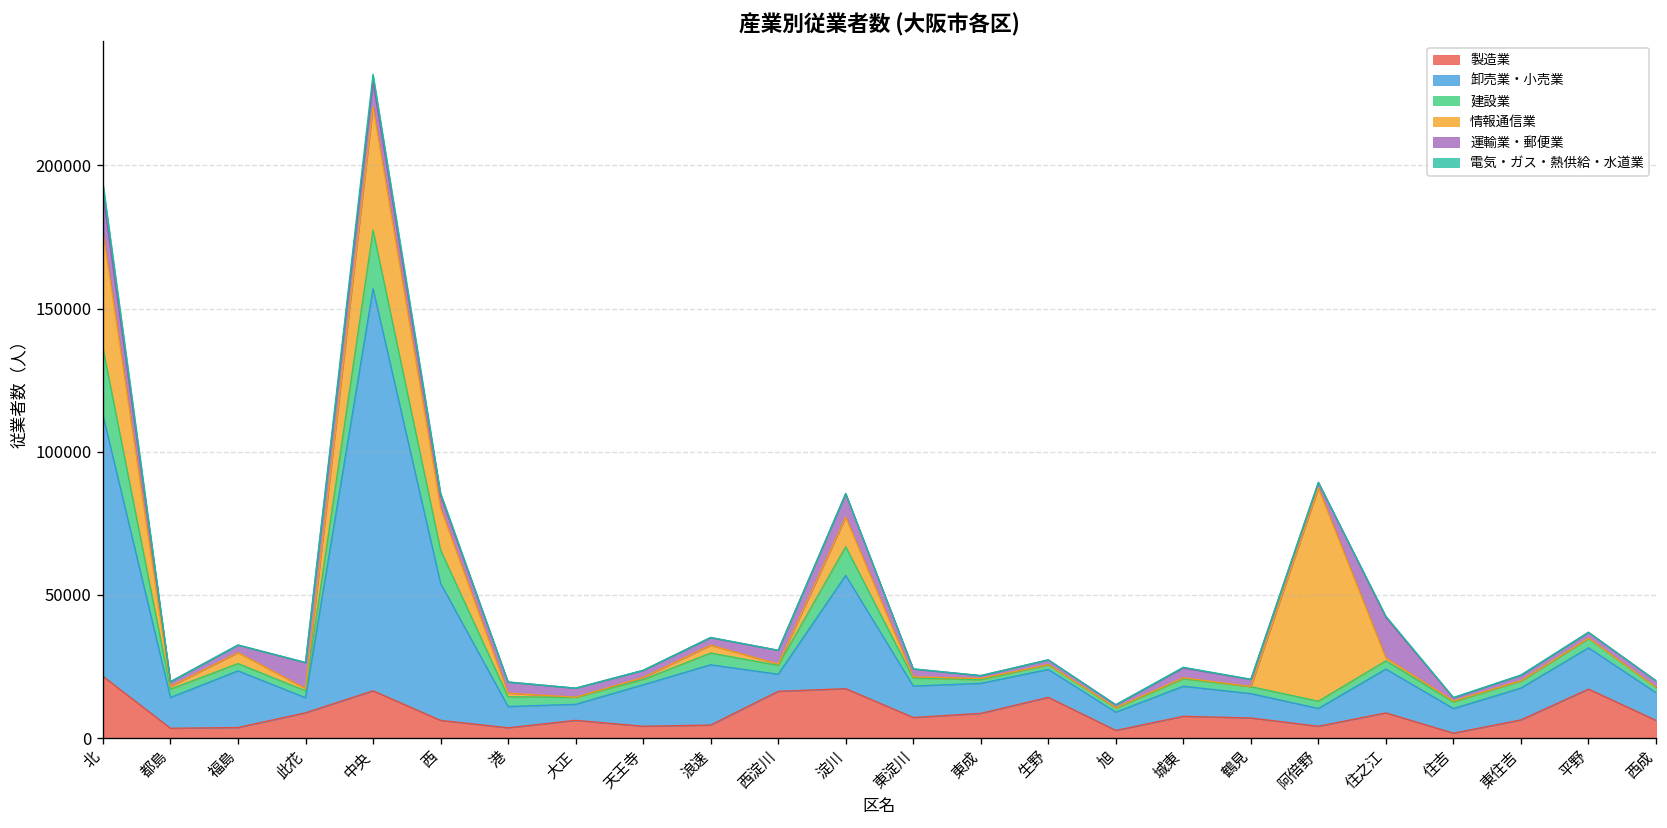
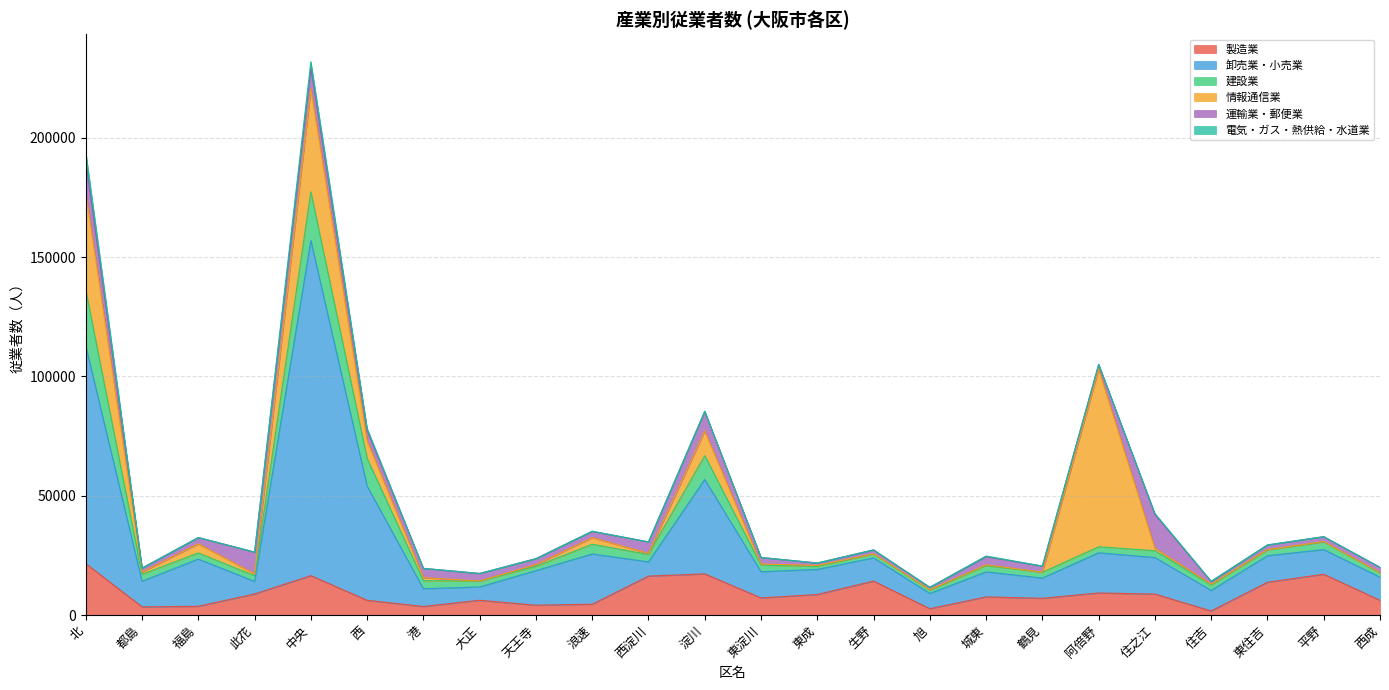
  {
    "製造業": {
      "北": 22000,
      "都島": 3000,
      "福島": 4000,
      "此花": 9000,
      "中央": 16000,
      "西": 6000,
      "港": 4000,
      "大正": 6000,
      "天王寺": 4000,
      "浪速": 5000,
      "西淀川": 16000,
      "淀川": 17000,
      "東淀川": 7000,
      "東成": 9000,
      "生野": 14000,
      "旭": 3000,
      "城東": 8000,
      "鶴見": 7000,
-     "阿倍野": 4000,
+     "阿倍野": 9000,
      "住之江": 9000,
      "住吉": 2000,
-     "東住吉": 6000,
+     "東住吉": 14000,
      "平野": 17000,
      "西成": 6000
    },
    "卸売業・小売業": {
      "北": 91000,
      "都島": 11000,
      "福島": 20000,
      "此花": 5000,
      "中央": 140000,
      "西": 48000,
      "港": 7000,
      "大正": 6000,
      "天王寺": 14000,
      "浪速": 21000,
      "西淀川": 6000,
      "淀川": 40000,
      "東淀川": 11000,
      "東成": 10000,
      "生野": 10000,
      "旭": 6000,
      "城東": 10000,
      "鶴見": 8000,
-     "阿倍野": 6000,
+     "阿倍野": 17000,
      "住之江": 15000,
      "住吉": 9000,
      "東住吉": 11000,
-     "平野": 14000,
+     "平野": 10000,
      "西成": 10000
    },
    "情報通信業": {
      "北": 41000,
      "福島": 4000,
      "中央": 43000,
-     "西": 15000,
+     "西": 7000,
      "港": 1000,
      "浪速": 3000,
      "淀川": 10000,
      "阿倍野": 74000
    },
    "運輸業・郵便業": {
      "北": 13000,
      "中央": 9000
    }
  }
